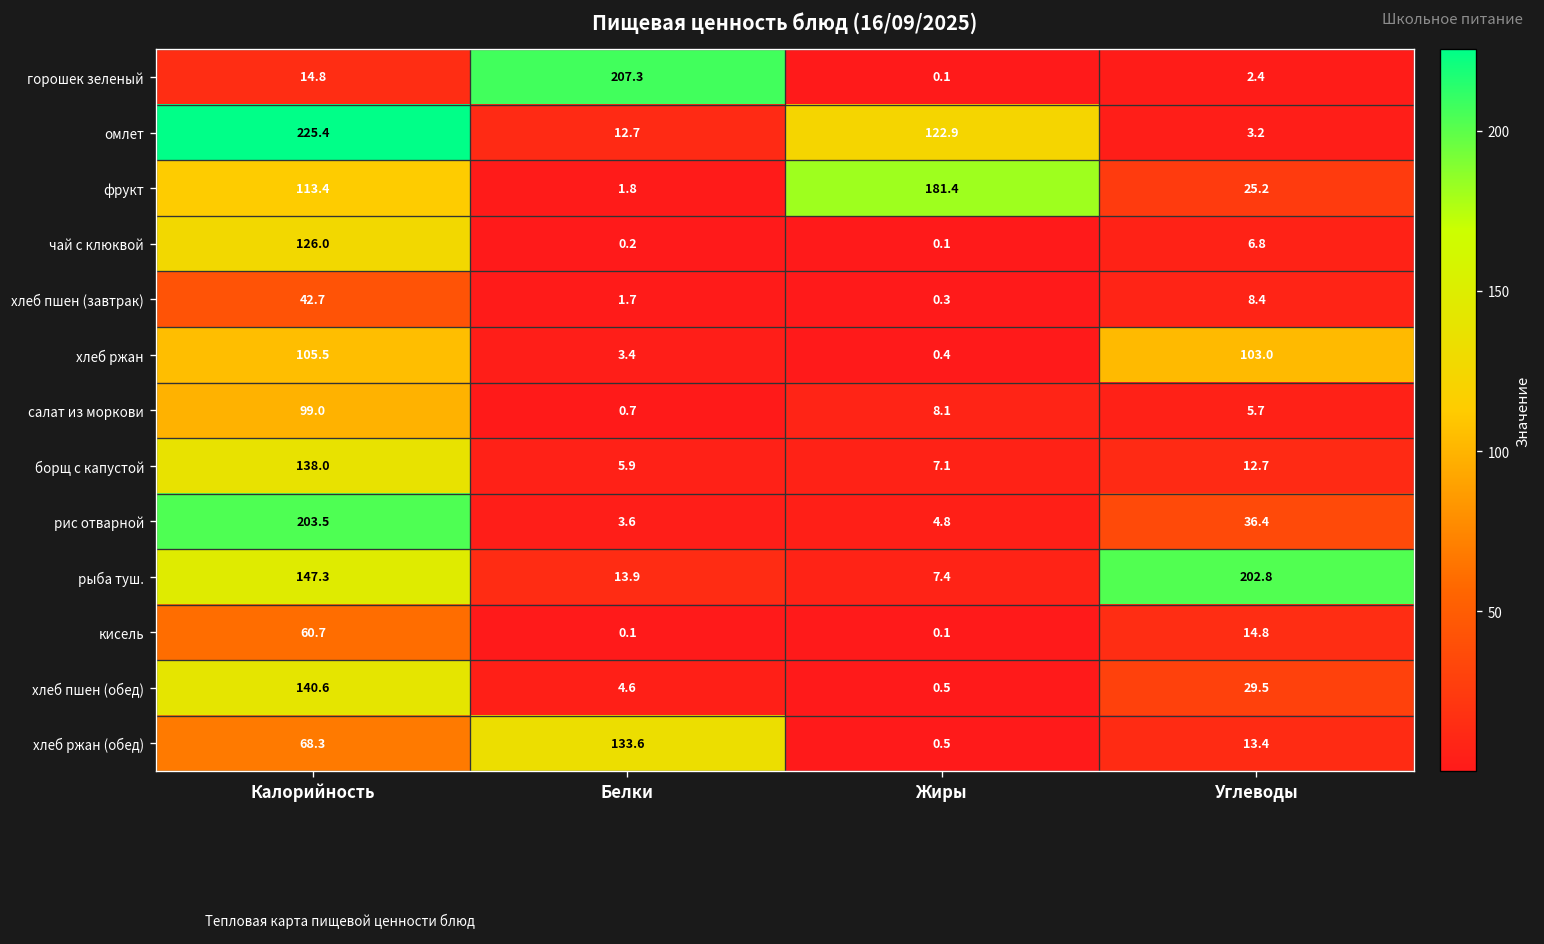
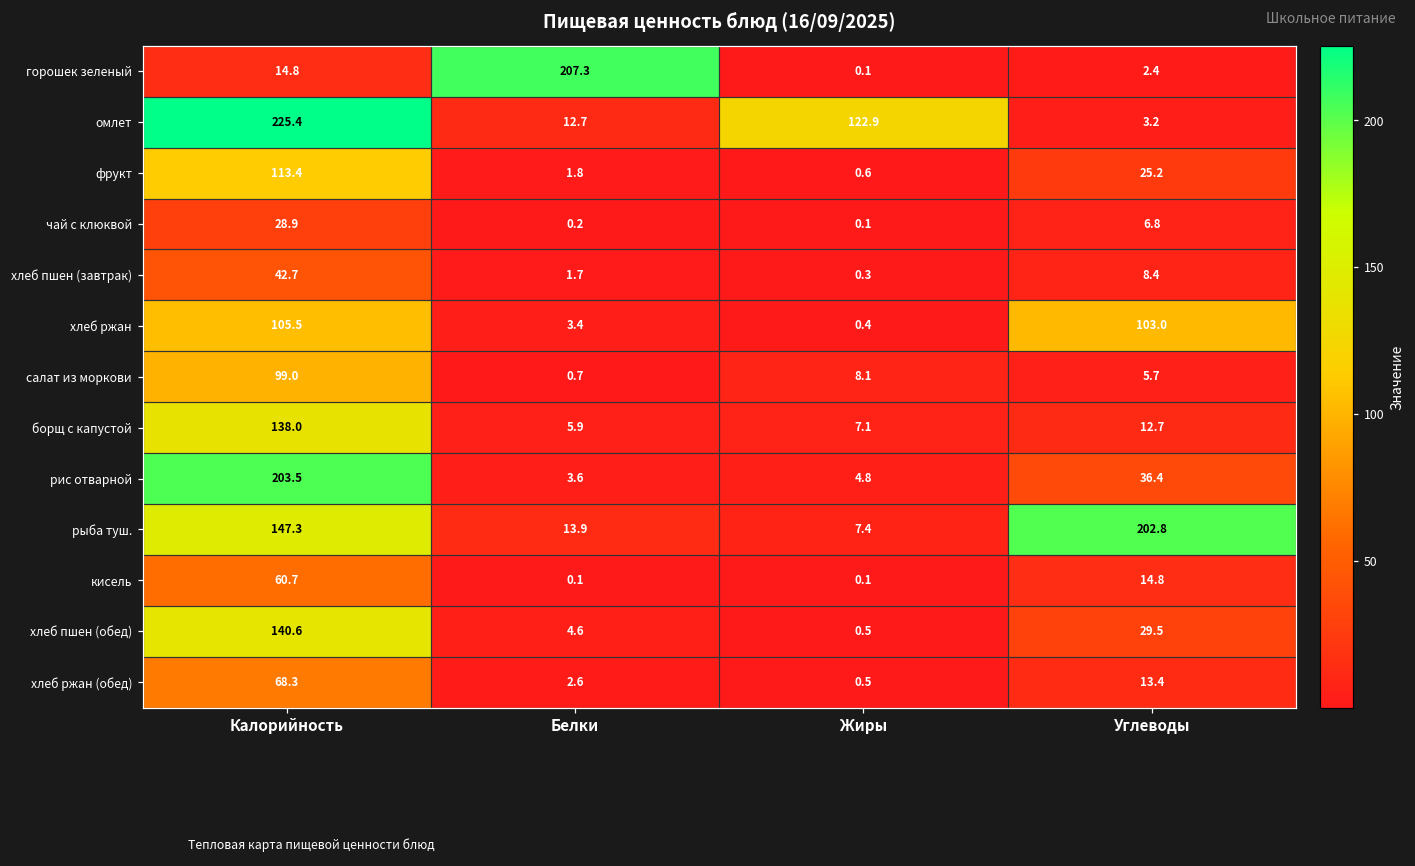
  {
    "горошек зеленый": {
      "Калорийность": 14.8,
      "Белки": 207.3,
      "Жиры": 0.1,
      "Углеводы": 2.4
    },
    "омлет": {
      "Калорийность": 225.4,
      "Белки": 12.7,
      "Жиры": 122.9,
      "Углеводы": 3.2
    },
    "фрукт": {
      "Калорийность": 113.4,
      "Белки": 1.8,
-     "Жиры": 181.4,
+     "Жиры": 0.6,
      "Углеводы": 25.2
    },
    "чай с клюквой": {
-     "Калорийность": 126.0,
+     "Калорийность": 28.9,
      "Белки": 0.2,
      "Жиры": 0.1,
      "Углеводы": 6.8
    },
    "хлеб пшен (завтрак)": {
      "Калорийность": 42.7,
      "Белки": 1.7,
      "Жиры": 0.3,
      "Углеводы": 8.4
    },
    "хлеб ржан": {
      "Калорийность": 105.5,
      "Белки": 3.4,
      "Жиры": 0.4,
      "Углеводы": 103.0
    },
    "салат из моркови": {
      "Калорийность": 99.0,
      "Белки": 0.7,
      "Жиры": 8.1,
      "Углеводы": 5.7
    },
    "борщ с капустой": {
      "Калорийность": 138.0,
      "Белки": 5.9,
      "Жиры": 7.1,
      "Углеводы": 12.7
    },
    "рис отварной": {
      "Калорийность": 203.5,
      "Белки": 3.6,
      "Жиры": 4.8,
      "Углеводы": 36.4
    },
    "рыба туш.": {
      "Калорийность": 147.3,
      "Белки": 13.9,
      "Жиры": 7.4,
      "Углеводы": 202.8
    },
    "кисель": {
      "Калорийность": 60.7,
      "Белки": 0.1,
      "Жиры": 0.1,
      "Углеводы": 14.8
    },
    "хлеб пшен (обед)": {
      "Калорийность": 140.6,
      "Белки": 4.6,
      "Жиры": 0.5,
      "Углеводы": 29.5
    },
    "хлеб ржан (обед)": {
      "Калорийность": 68.3,
-     "Белки": 133.6,
+     "Белки": 2.6,
      "Жиры": 0.5,
      "Углеводы": 13.4
    }
  }
